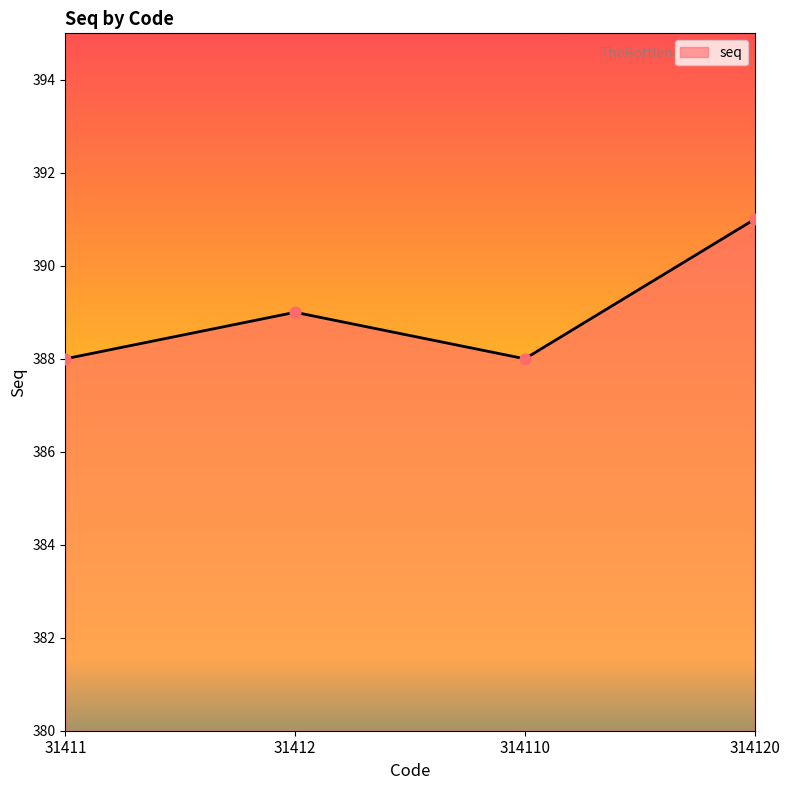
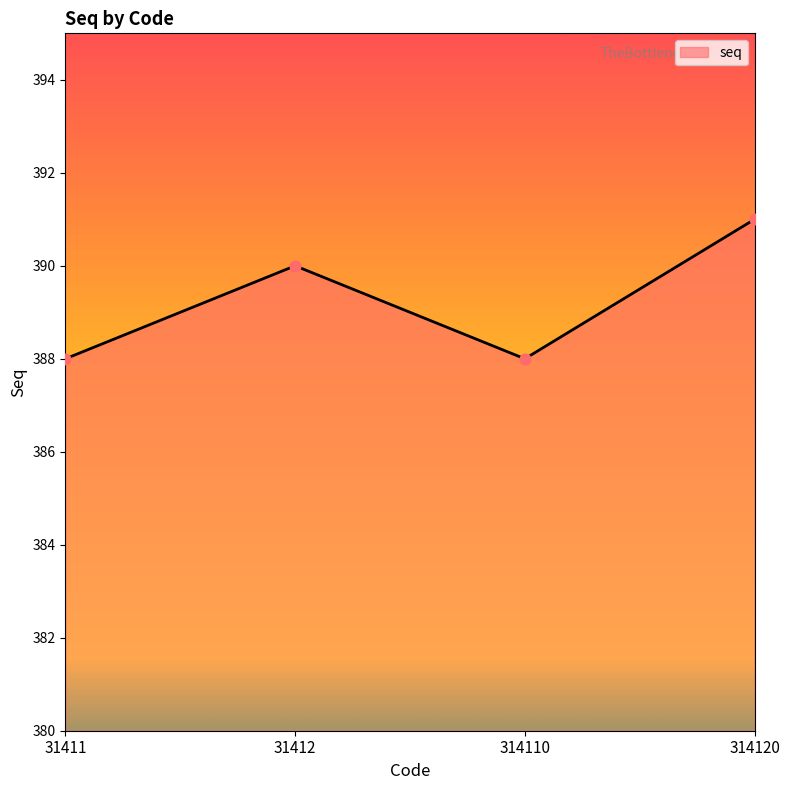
  {
    "31411": 388,
-   "31412": 389,
+   "31412": 390,
    "314110": 388,
    "314120": 391
  }
